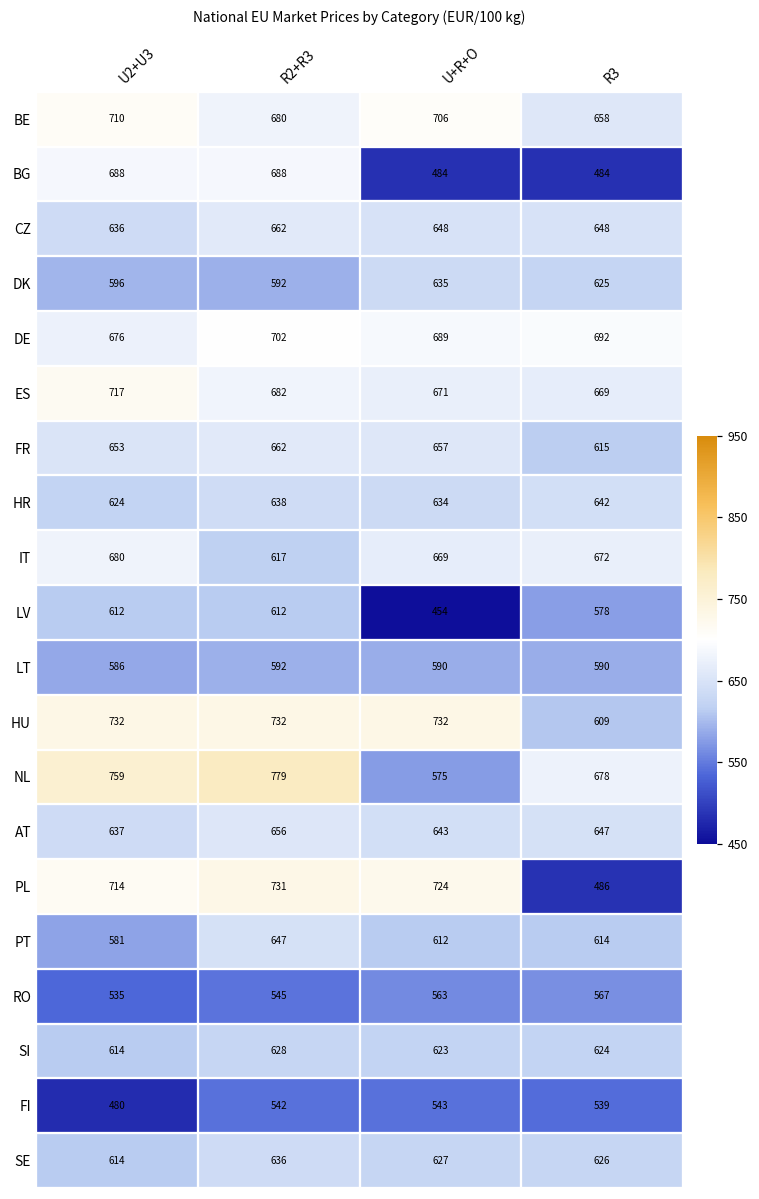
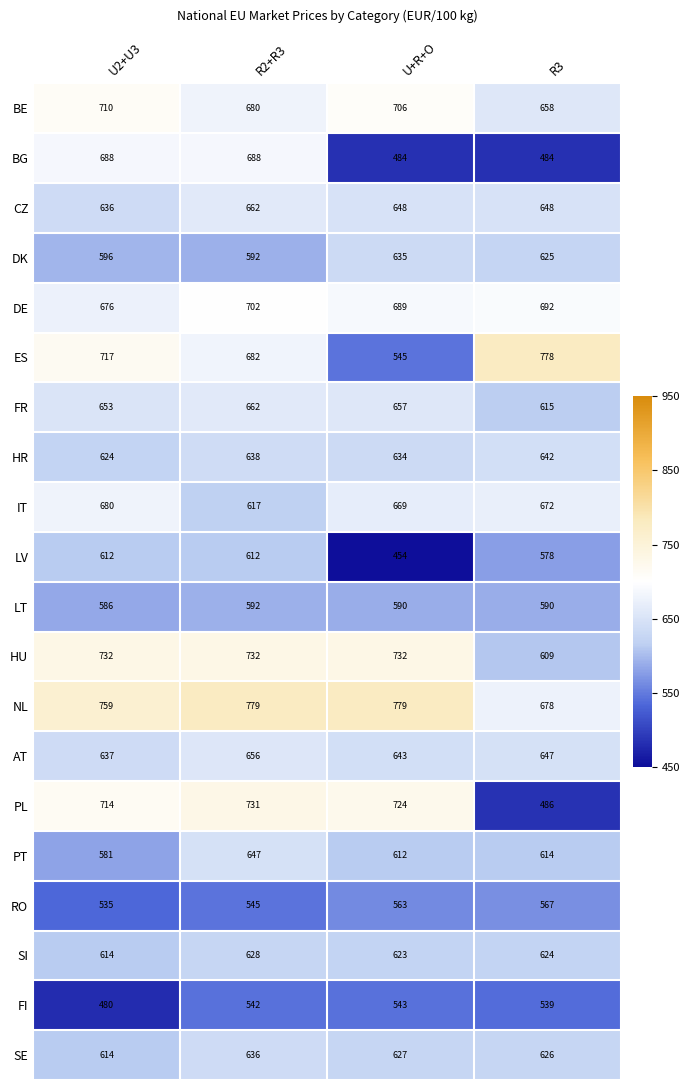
  {
    "BE": {
      "U2+U3": 710,
      "R2+R3": 680,
      "U+R+O": 706,
      "R3": 658
    },
    "BG": {
      "U2+U3": 688,
      "R2+R3": 688,
      "U+R+O": 484,
      "R3": 484
    },
    "CZ": {
      "U2+U3": 636,
      "R2+R3": 662,
      "U+R+O": 648,
      "R3": 648
    },
    "DK": {
      "U2+U3": 596,
      "R2+R3": 592,
      "U+R+O": 635,
      "R3": 625
    },
    "DE": {
      "U2+U3": 676,
      "R2+R3": 702,
      "U+R+O": 689,
      "R3": 692
    },
    "ES": {
      "U2+U3": 717,
      "R2+R3": 682,
-     "U+R+O": 671,
-     "R3": 669
+     "U+R+O": 545,
+     "R3": 778
    },
    "FR": {
      "U2+U3": 653,
      "R2+R3": 662,
      "U+R+O": 657,
      "R3": 615
    },
    "HR": {
      "U2+U3": 624,
      "R2+R3": 638,
      "U+R+O": 634,
      "R3": 642
    },
    "IT": {
      "U2+U3": 680,
      "R2+R3": 617,
      "U+R+O": 669,
      "R3": 672
    },
    "LV": {
      "U2+U3": 612,
      "R2+R3": 612,
      "U+R+O": 454,
      "R3": 578
    },
    "LT": {
      "U2+U3": 586,
      "R2+R3": 592,
      "U+R+O": 590,
      "R3": 590
    },
    "HU": {
      "U2+U3": 732,
      "R2+R3": 732,
      "U+R+O": 732,
      "R3": 609
    },
    "NL": {
      "U2+U3": 759,
      "R2+R3": 779,
-     "U+R+O": 575,
+     "U+R+O": 779,
      "R3": 678
    },
    "AT": {
      "U2+U3": 637,
      "R2+R3": 656,
      "U+R+O": 643,
      "R3": 647
    },
    "PL": {
      "U2+U3": 714,
      "R2+R3": 731,
      "U+R+O": 724,
      "R3": 486
    },
    "PT": {
      "U2+U3": 581,
      "R2+R3": 647,
      "U+R+O": 612,
      "R3": 614
    },
    "RO": {
      "U2+U3": 535,
      "R2+R3": 545,
      "U+R+O": 563,
      "R3": 567
    },
    "SI": {
      "U2+U3": 614,
      "R2+R3": 628,
      "U+R+O": 623,
      "R3": 624
    },
    "FI": {
      "U2+U3": 480,
      "R2+R3": 542,
      "U+R+O": 543,
      "R3": 539
    },
    "SE": {
      "U2+U3": 614,
      "R2+R3": 636,
      "U+R+O": 627,
      "R3": 626
    }
  }
